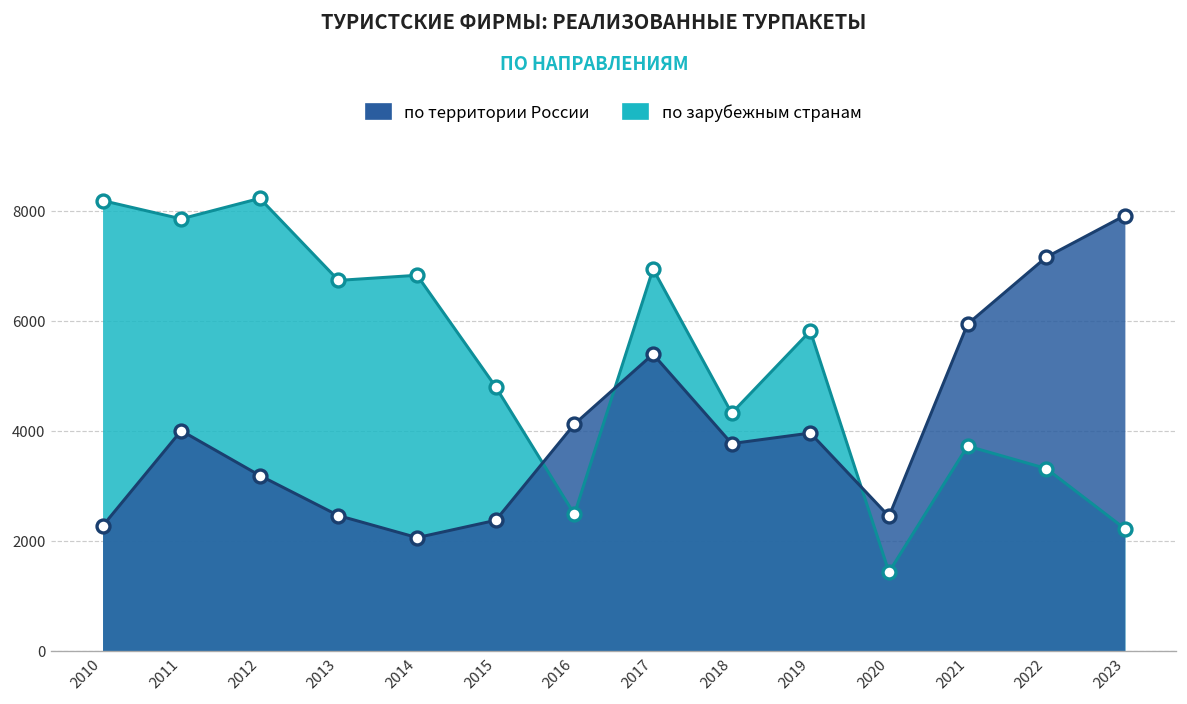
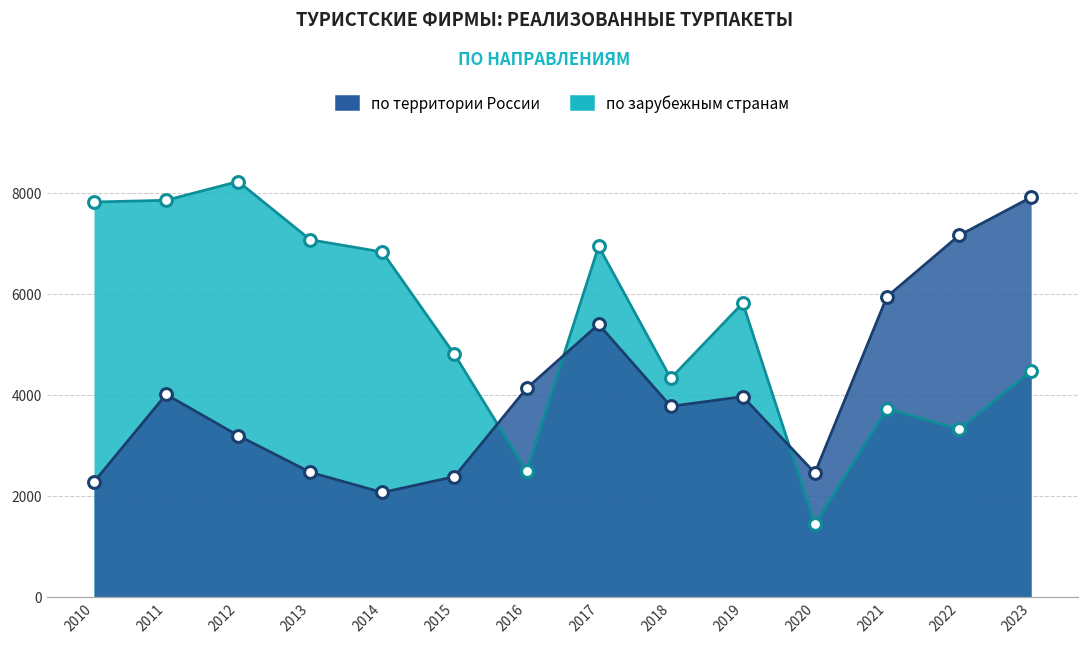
  {
    "по зарубежным странам": {
-     "2010": 8200,
+     "2010": 7800,
      "2011": 7900,
      "2012": 8200,
-     "2013": 6700,
+     "2013": 7100,
      "2014": 6800,
      "2015": 4800,
      "2016": 2500,
      "2017": 6900,
      "2018": 4300,
      "2019": 5800,
      "2020": 1400,
      "2021": 3700,
      "2022": 3300,
-     "2023": 2200
+     "2023": 4500
    },
    "по территории России": {
      "2010": 2300,
      "2011": 4000,
      "2012": 3200,
      "2013": 2500,
      "2014": 2100,
      "2015": 2400,
      "2016": 4100,
      "2017": 5400,
      "2018": 3800,
      "2019": 4000,
      "2020": 2500,
      "2021": 5900,
      "2022": 7200,
      "2023": 7900
    }
  }
